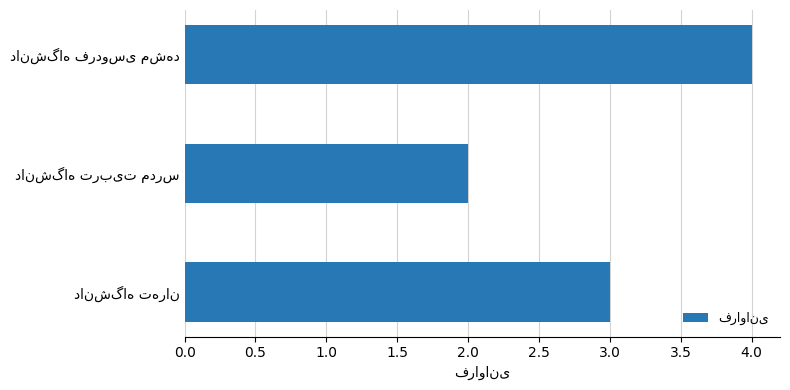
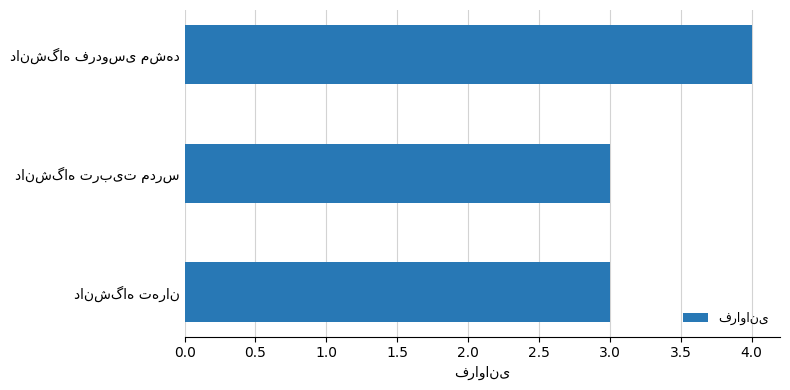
  {
    "دانشگاه فردوسی مشهد": 4,
-   "دانشگاه تربیت مدرس": 2,
+   "دانشگاه تربیت مدرس": 3,
    "دانشگاه تهران": 3
  }
